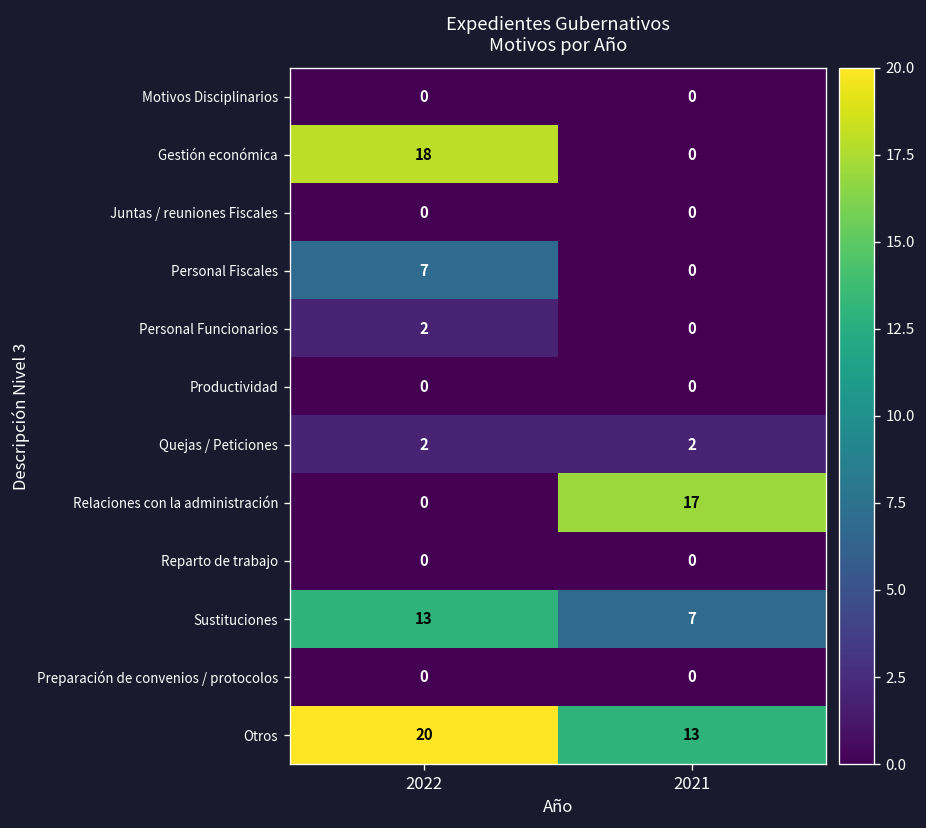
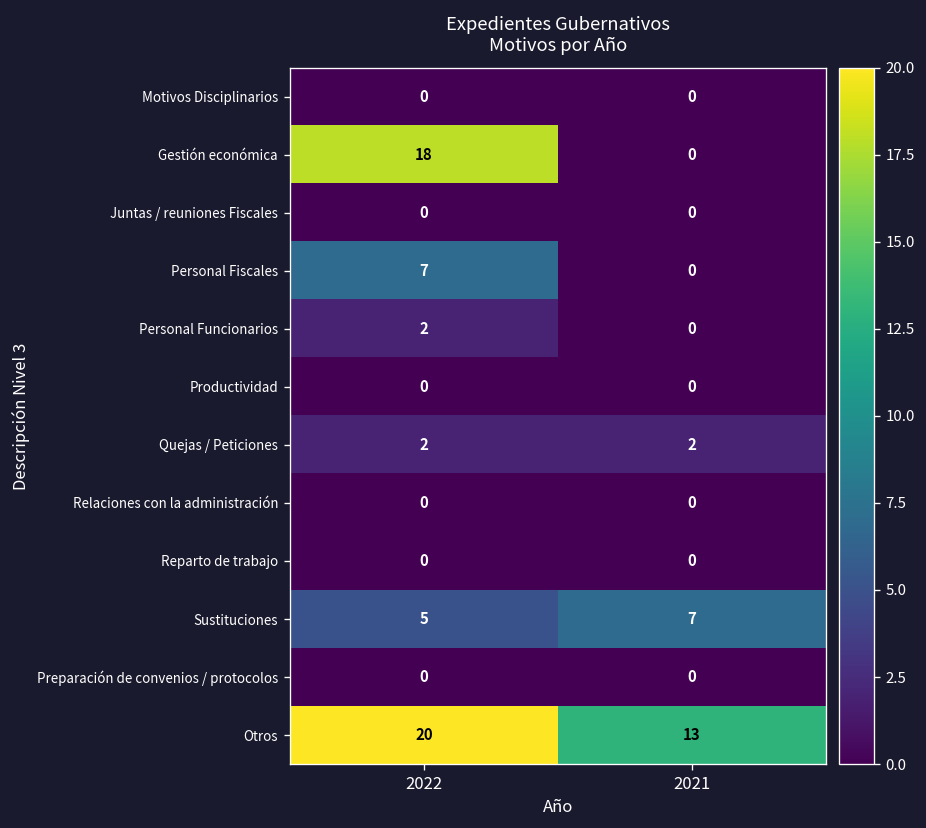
  {
    "Motivos Disciplinarios": {
      "2022": 0,
      "2021": 0
    },
    "Gestión económica": {
      "2022": 18,
      "2021": 0
    },
    "Juntas / reuniones Fiscales": {
      "2022": 0,
      "2021": 0
    },
    "Personal Fiscales": {
      "2022": 7,
      "2021": 0
    },
    "Personal Funcionarios": {
      "2022": 2,
      "2021": 0
    },
    "Productividad": {
      "2022": 0,
      "2021": 0
    },
    "Quejas / Peticiones": {
      "2022": 2,
      "2021": 2
    },
    "Relaciones con la administración": {
      "2022": 0,
-     "2021": 17
+     "2021": 0
    },
    "Reparto de trabajo": {
      "2022": 0,
      "2021": 0
    },
    "Sustituciones": {
-     "2022": 13,
+     "2022": 5,
      "2021": 7
    },
    "Preparación de convenios / protocolos": {
      "2022": 0,
      "2021": 0
    },
    "Otros": {
      "2022": 20,
      "2021": 13
    }
  }
